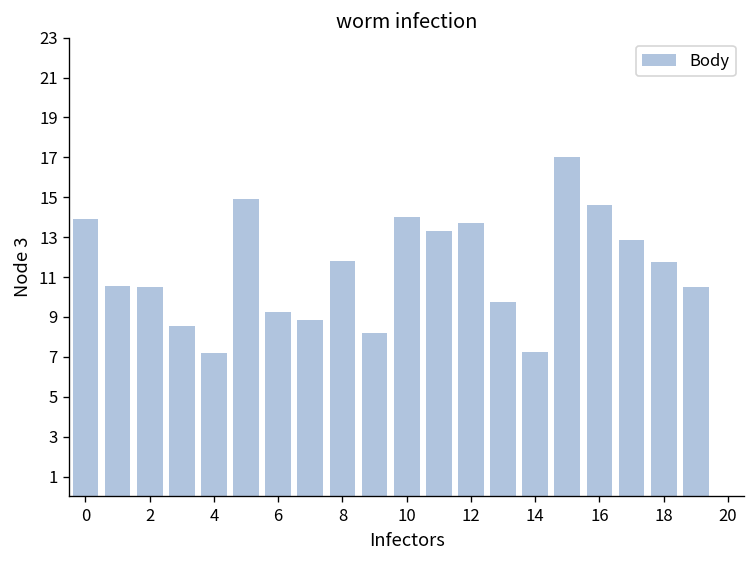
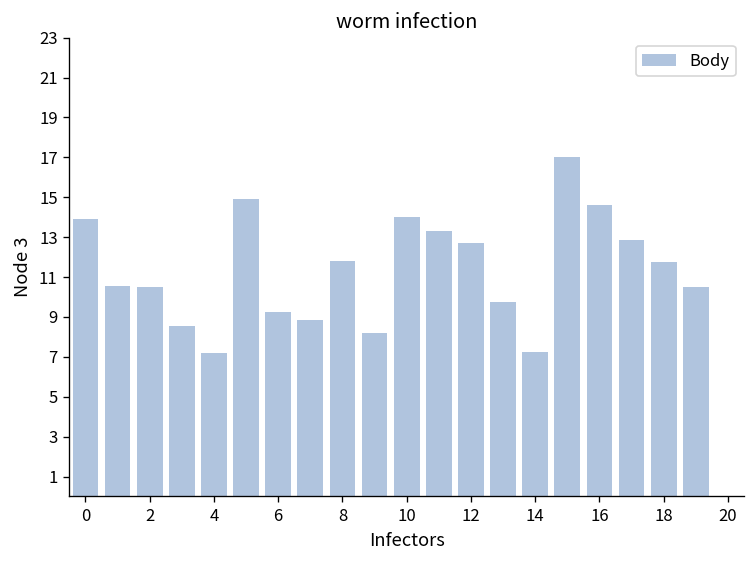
  {
    "0": 13.9,
    "6": 9.2,
    "8": 11.8,
    "10": 14.0,
-   "12": 13.7,
+   "12": 12.7,
    "14": 7.2,
    "16": 14.6,
    "18": 11.8
  }
